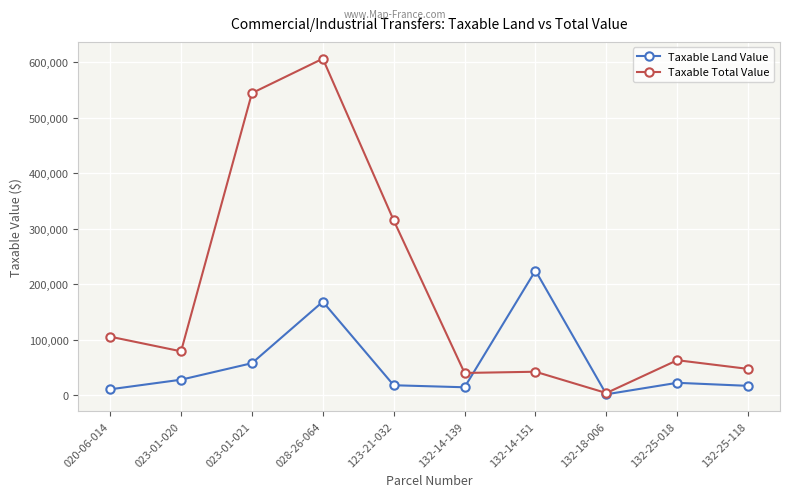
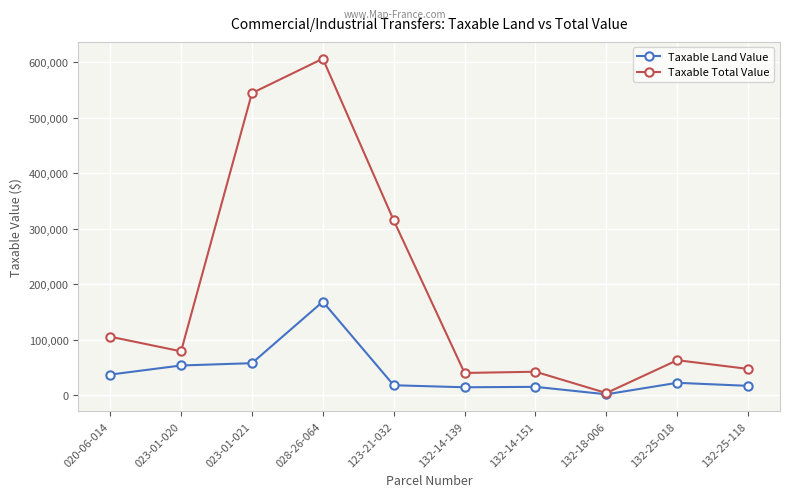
  {
    "Taxable Land Value": {
-     "020-06-014": "10,000",
-     "023-01-020": "30,000",
+     "020-06-014": "40,000",
+     "023-01-020": "50,000",
      "023-01-021": "60,000",
      "028-26-064": "170,000",
      "123-21-032": "20,000",
      "132-14-139": "10,000",
-     "132-14-151": "220,000",
+     "132-14-151": "10,000",
      "132-25-018": "20,000",
      "132-25-118": "20,000"
    },
    "Taxable Total Value": {
      "020-06-014": "110,000",
      "023-01-020": "80,000",
      "023-01-021": "540,000",
      "028-26-064": "610,000",
      "123-21-032": "310,000",
      "132-14-139": "40,000",
      "132-14-151": "40,000",
      "132-25-018": "60,000",
      "132-25-118": "50,000"
    }
  }
